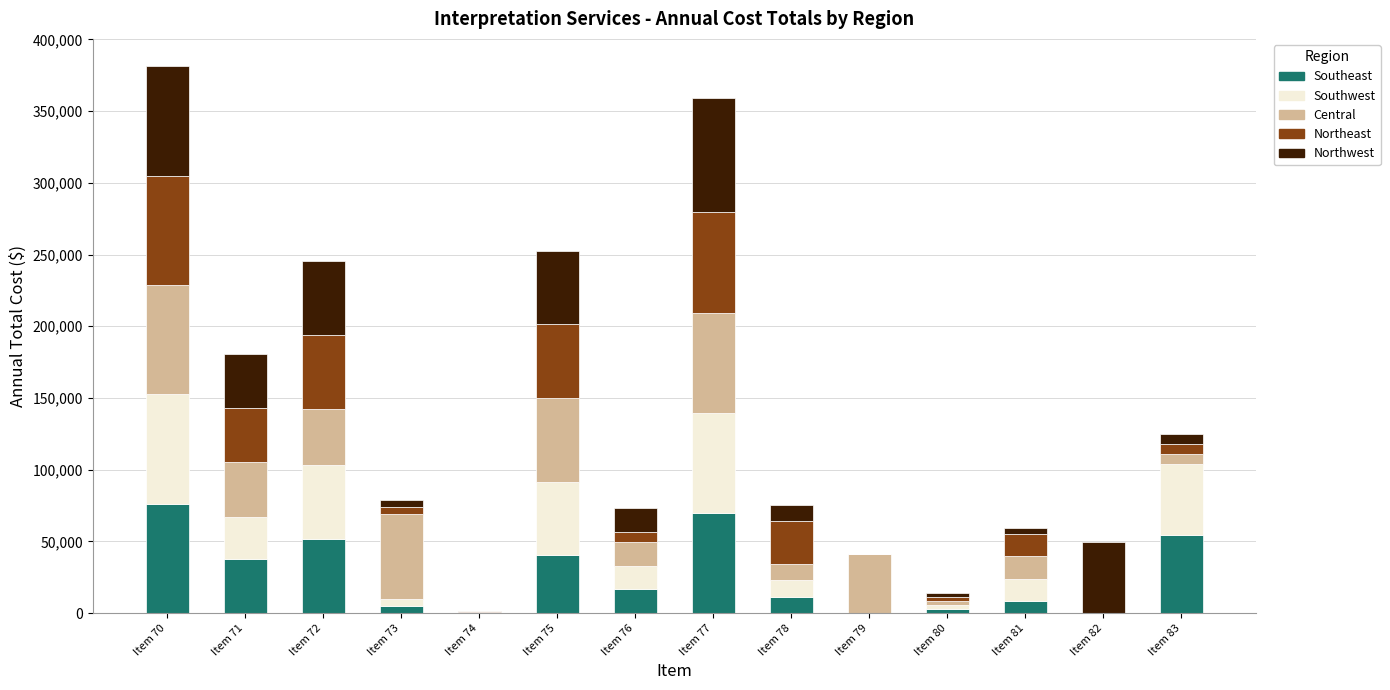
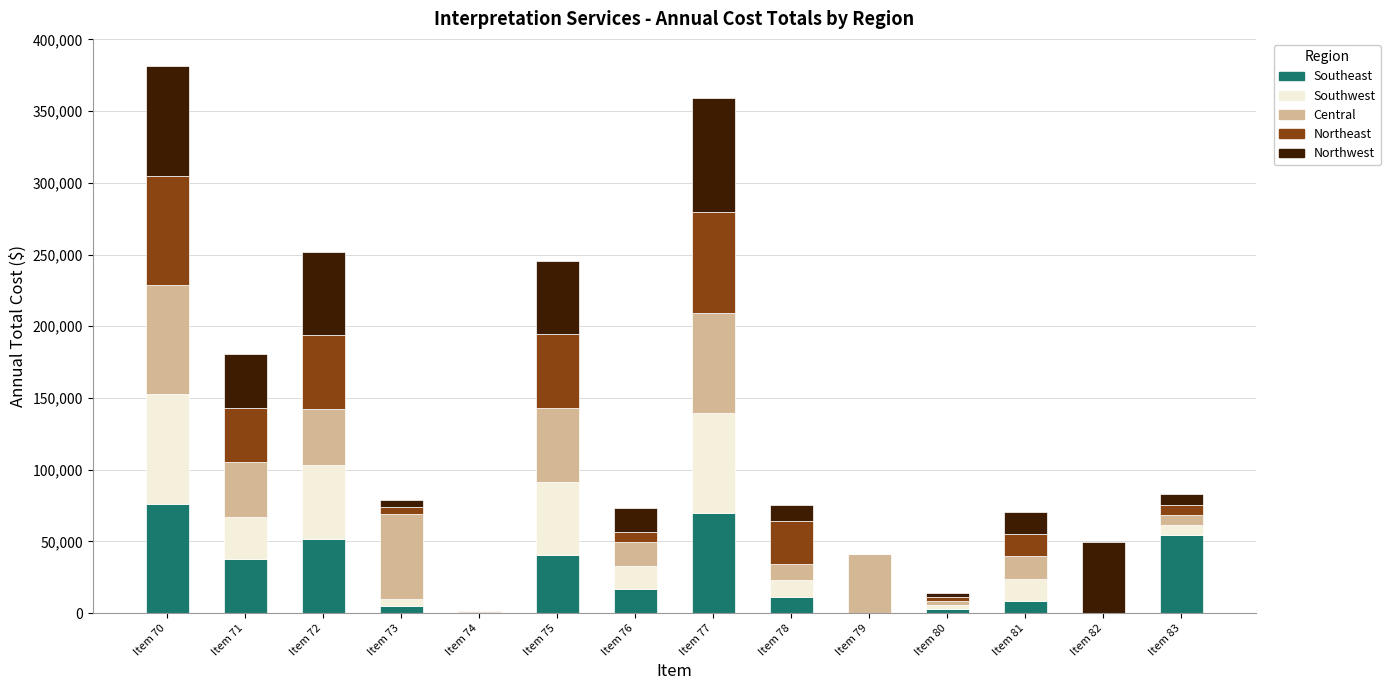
  {
    "Southeast": {
      "Item 70": "76,000",
      "Item 71": "38,000",
      "Item 72": "52,000",
      "Item 73": "5,000",
      "Item 75": "40,000",
      "Item 76": "17,000",
      "Item 77": "70,000",
      "Item 78": "12,000",
      "Item 80": "3,000",
      "Item 81": "9,000",
      "Item 83": "55,000"
    },
    "Southwest": {
      "Item 70": "76,000",
      "Item 71": "30,000",
      "Item 72": "52,000",
      "Item 73": "5,000",
      "Item 75": "51,000",
      "Item 76": "17,000",
      "Item 77": "70,000",
      "Item 78": "12,000",
      "Item 80": "3,000",
      "Item 81": "16,000",
-     "Item 83": "49,000"
+     "Item 83": "7,000"
    },
    "Central": {
      "Item 70": "76,000",
      "Item 71": "38,000",
      "Item 72": "39,000",
      "Item 73": "59,000",
-     "Item 75": "58,000",
+     "Item 75": "51,000",
      "Item 76": "17,000",
      "Item 77": "70,000",
      "Item 78": "12,000",
      "Item 79": "41,000",
      "Item 80": "3,000",
      "Item 81": "16,000",
      "Item 83": "7,000"
    },
    "Northeast": {
      "Item 70": "76,000",
      "Item 71": "38,000",
      "Item 72": "52,000",
      "Item 73": "5,000",
      "Item 75": "51,000",
      "Item 76": "7,000",
      "Item 77": "70,000",
      "Item 78": "30,000",
      "Item 80": "3,000",
      "Item 81": "16,000",
      "Item 83": "7,000"
    },
    "Northwest": {
      "Item 70": "76,000",
      "Item 71": "38,000",
-     "Item 72": "52,000",
+     "Item 72": "58,000",
      "Item 73": "5,000",
      "Item 75": "51,000",
      "Item 76": "17,000",
      "Item 77": "80,000",
      "Item 78": "12,000",
      "Item 80": "3,000",
-     "Item 81": "4,000",
+     "Item 81": "16,000",
      "Item 82": "49,000",
      "Item 83": "7,000"
    }
  }
